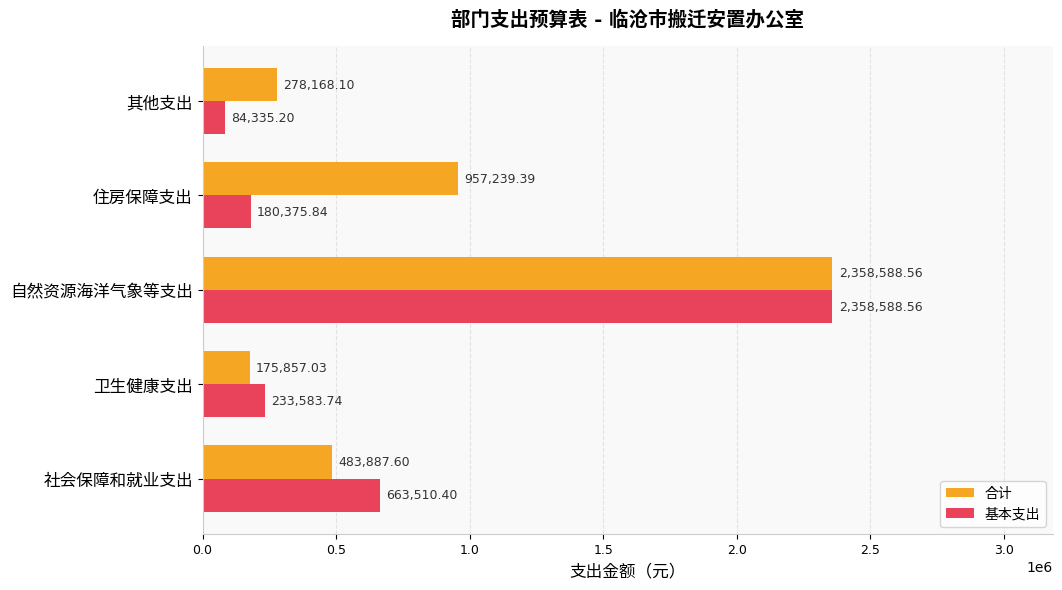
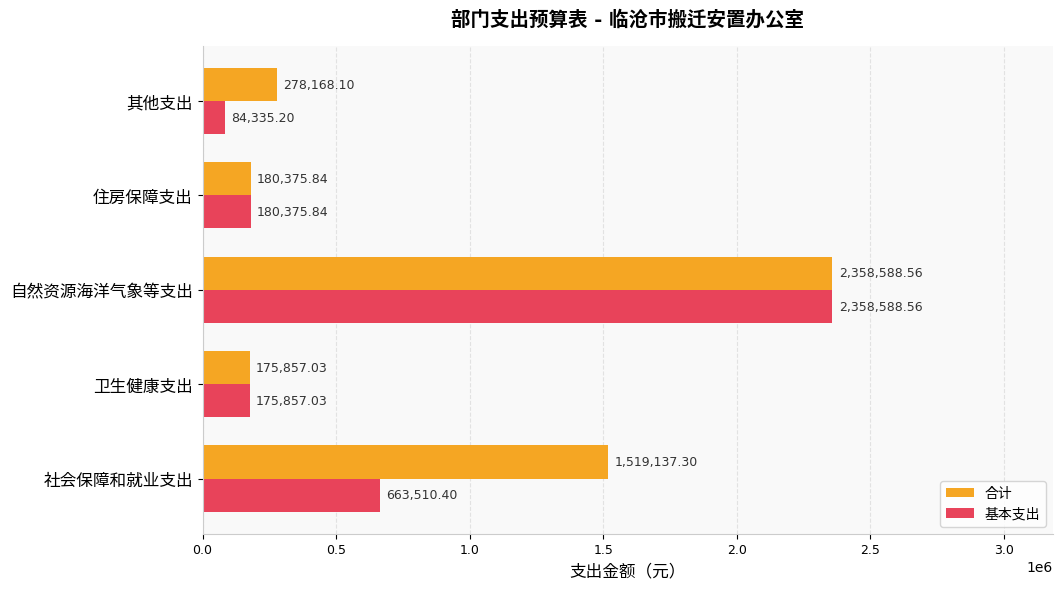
  {
    "合计": {
      "其他支出": "278,168.10",
-     "住房保障支出": "957,239.39",
+     "住房保障支出": "180,375.84",
      "自然资源海洋气象等支出": "2,358,588.56",
      "卫生健康支出": "175,857.03",
-     "社会保障和就业支出": "483,887.60"
+     "社会保障和就业支出": "1,519,137.30"
    },
    "基本支出": {
      "其他支出": "84,335.20",
      "住房保障支出": "180,375.84",
      "自然资源海洋气象等支出": "2,358,588.56",
-     "卫生健康支出": "233,583.74",
+     "卫生健康支出": "175,857.03",
      "社会保障和就业支出": "663,510.40"
    }
  }
